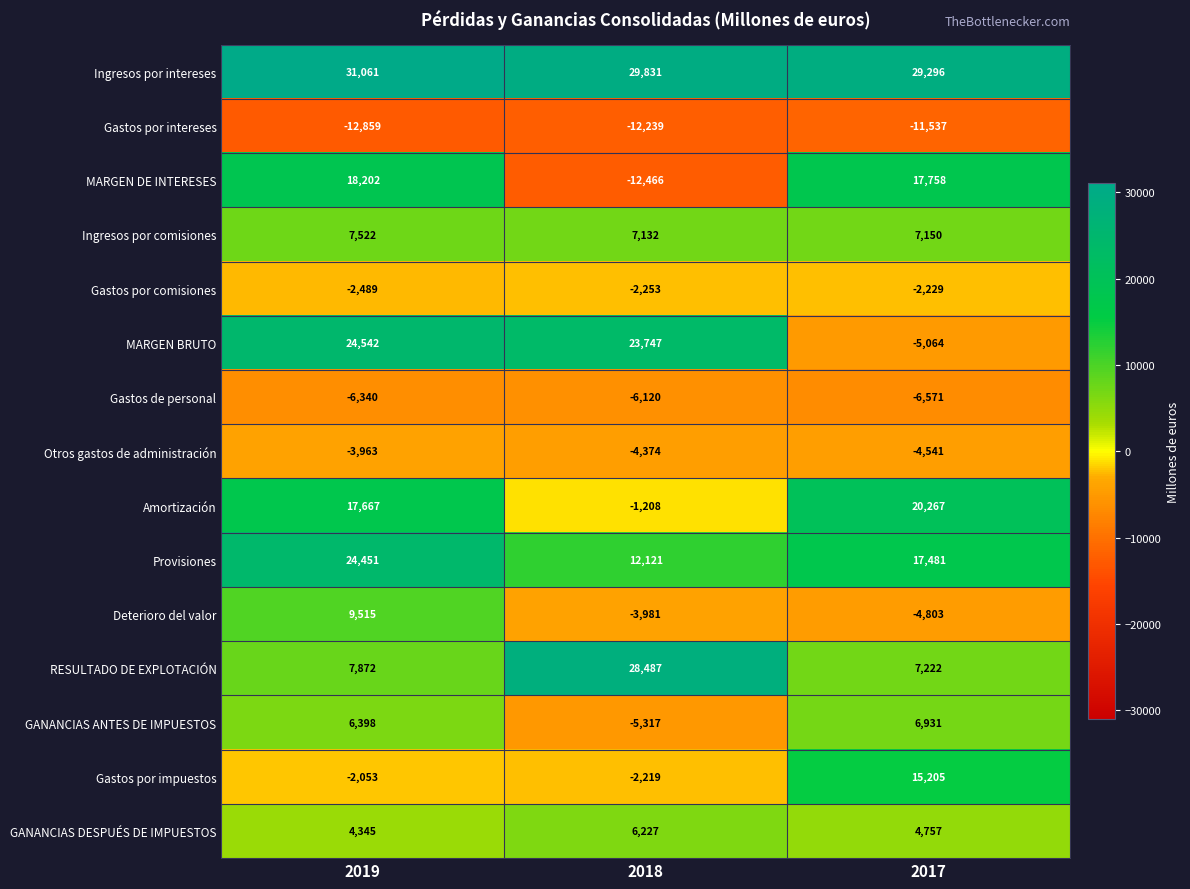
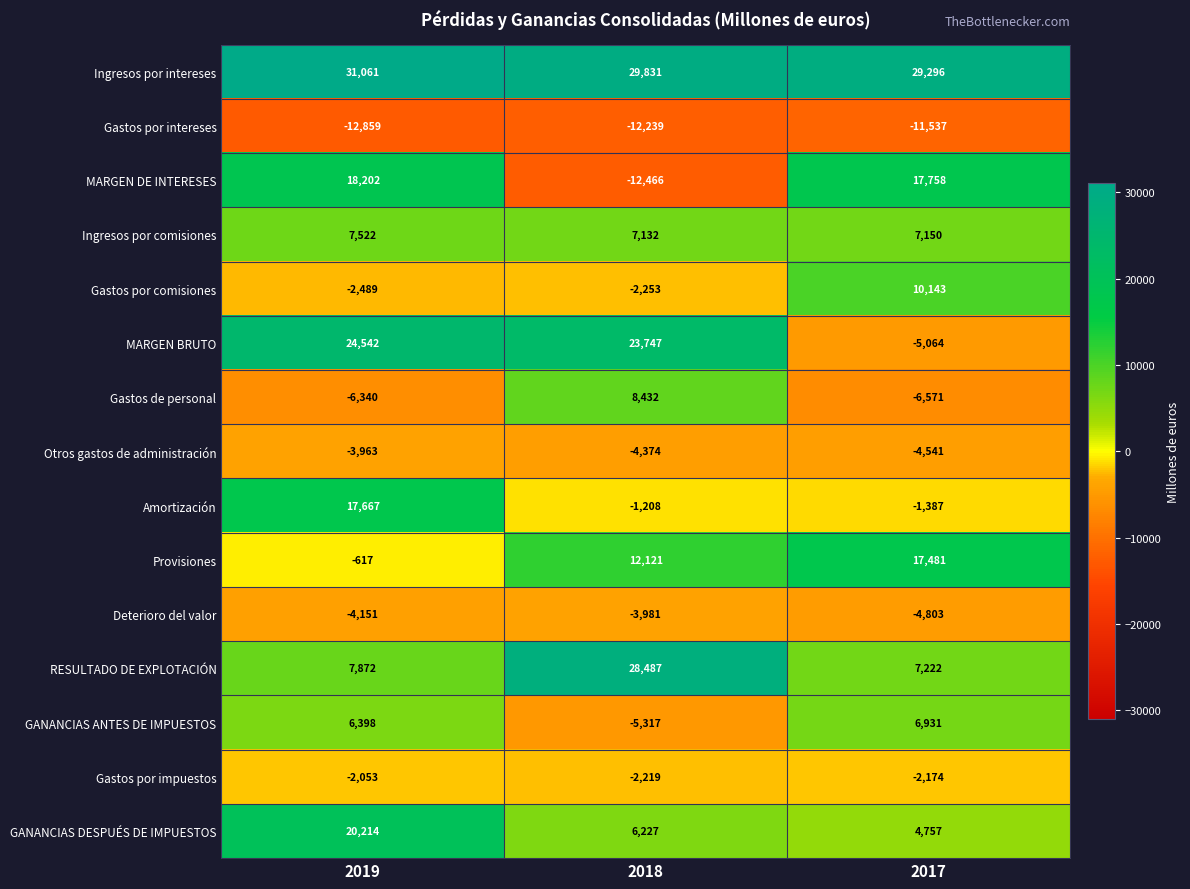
  {
    "Ingresos por intereses": {
      "2019": "31,061",
      "2018": "29,831",
      "2017": "29,296"
    },
    "Gastos por intereses": {
      "2019": "-12,859",
      "2018": "-12,239",
      "2017": "-11,537"
    },
    "MARGEN DE INTERESES": {
      "2019": "18,202",
      "2018": "-12,466",
      "2017": "17,758"
    },
    "Ingresos por comisiones": {
      "2019": "7,522",
      "2018": "7,132",
      "2017": "7,150"
    },
    "Gastos por comisiones": {
      "2019": "-2,489",
      "2018": "-2,253",
-     "2017": "-2,229"
+     "2017": "10,143"
    },
    "MARGEN BRUTO": {
      "2019": "24,542",
      "2018": "23,747",
      "2017": "-5,064"
    },
    "Gastos de personal": {
      "2019": "-6,340",
-     "2018": "-6,120",
+     "2018": "8,432",
      "2017": "-6,571"
    },
    "Otros gastos de administración": {
      "2019": "-3,963",
      "2018": "-4,374",
      "2017": "-4,541"
    },
    "Amortización": {
      "2019": "17,667",
      "2018": "-1,208",
-     "2017": "20,267"
+     "2017": "-1,387"
    },
    "Provisiones": {
-     "2019": "24,451",
+     "2019": "-617",
      "2018": "12,121",
      "2017": "17,481"
    },
    "Deterioro del valor": {
-     "2019": "9,515",
+     "2019": "-4,151",
      "2018": "-3,981",
      "2017": "-4,803"
    },
    "RESULTADO DE EXPLOTACIÓN": {
      "2019": "7,872",
      "2018": "28,487",
      "2017": "7,222"
    },
    "GANANCIAS ANTES DE IMPUESTOS": {
      "2019": "6,398",
      "2018": "-5,317",
      "2017": "6,931"
    },
    "Gastos por impuestos": {
      "2019": "-2,053",
      "2018": "-2,219",
-     "2017": "15,205"
+     "2017": "-2,174"
    },
    "GANANCIAS DESPUÉS DE IMPUESTOS": {
-     "2019": "4,345",
+     "2019": "20,214",
      "2018": "6,227",
      "2017": "4,757"
    }
  }
